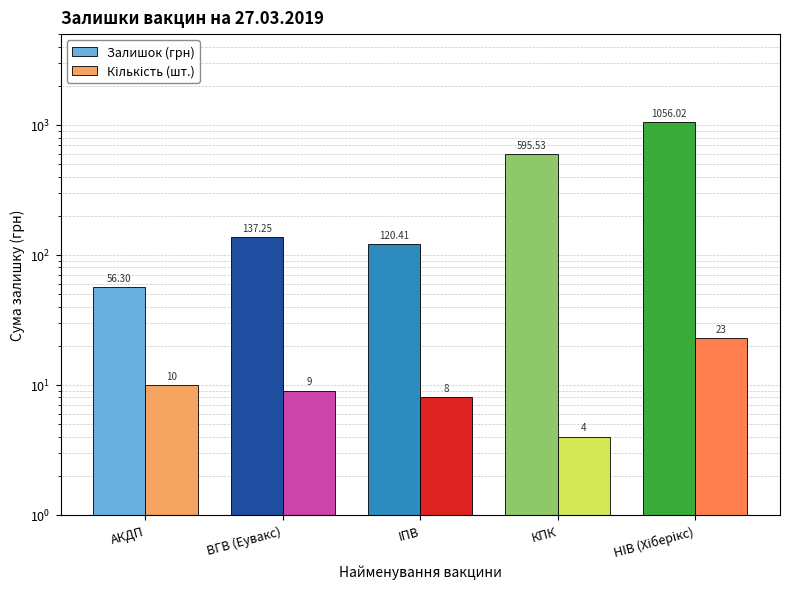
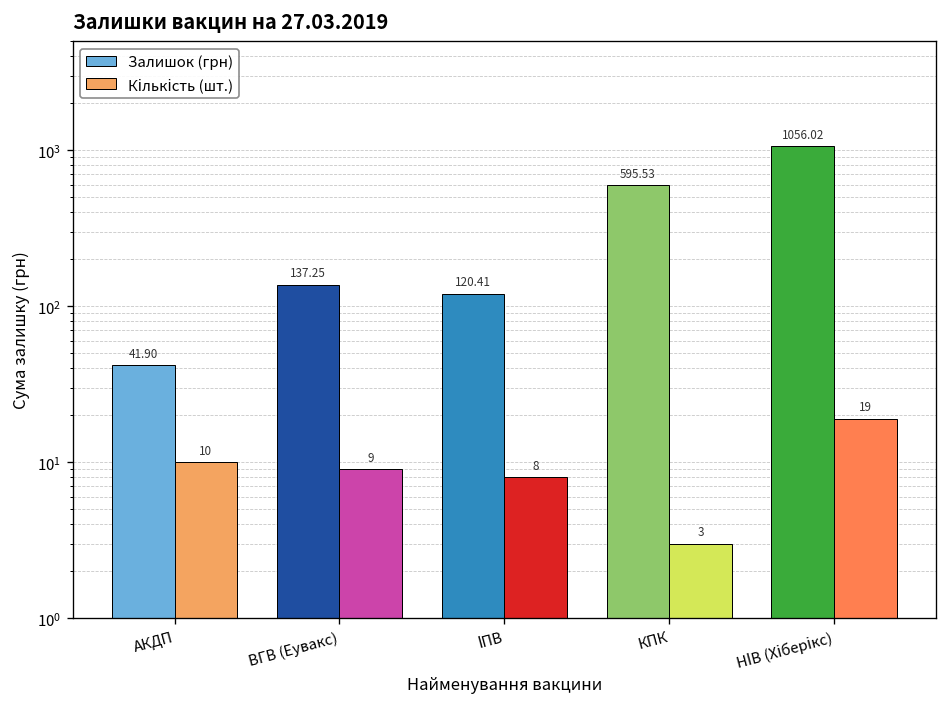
  {
    "Залишок (грн)": {
-     "АКДП": 56.30,
+     "АКДП": 41.90,
      "ВГВ (Еувакс)": 137.25,
      "ІПВ": 120.41,
      "КПК": 595.53,
      "НІВ (Хіберікс)": 1056.02
    },
    "Кількість (шт.)": {
      "АКДП": 10,
      "ВГВ (Еувакс)": 9,
      "ІПВ": 8,
-     "КПК": 4,
-     "НІВ (Хіберікс)": 23
+     "КПК": 3,
+     "НІВ (Хіберікс)": 19
    }
  }
